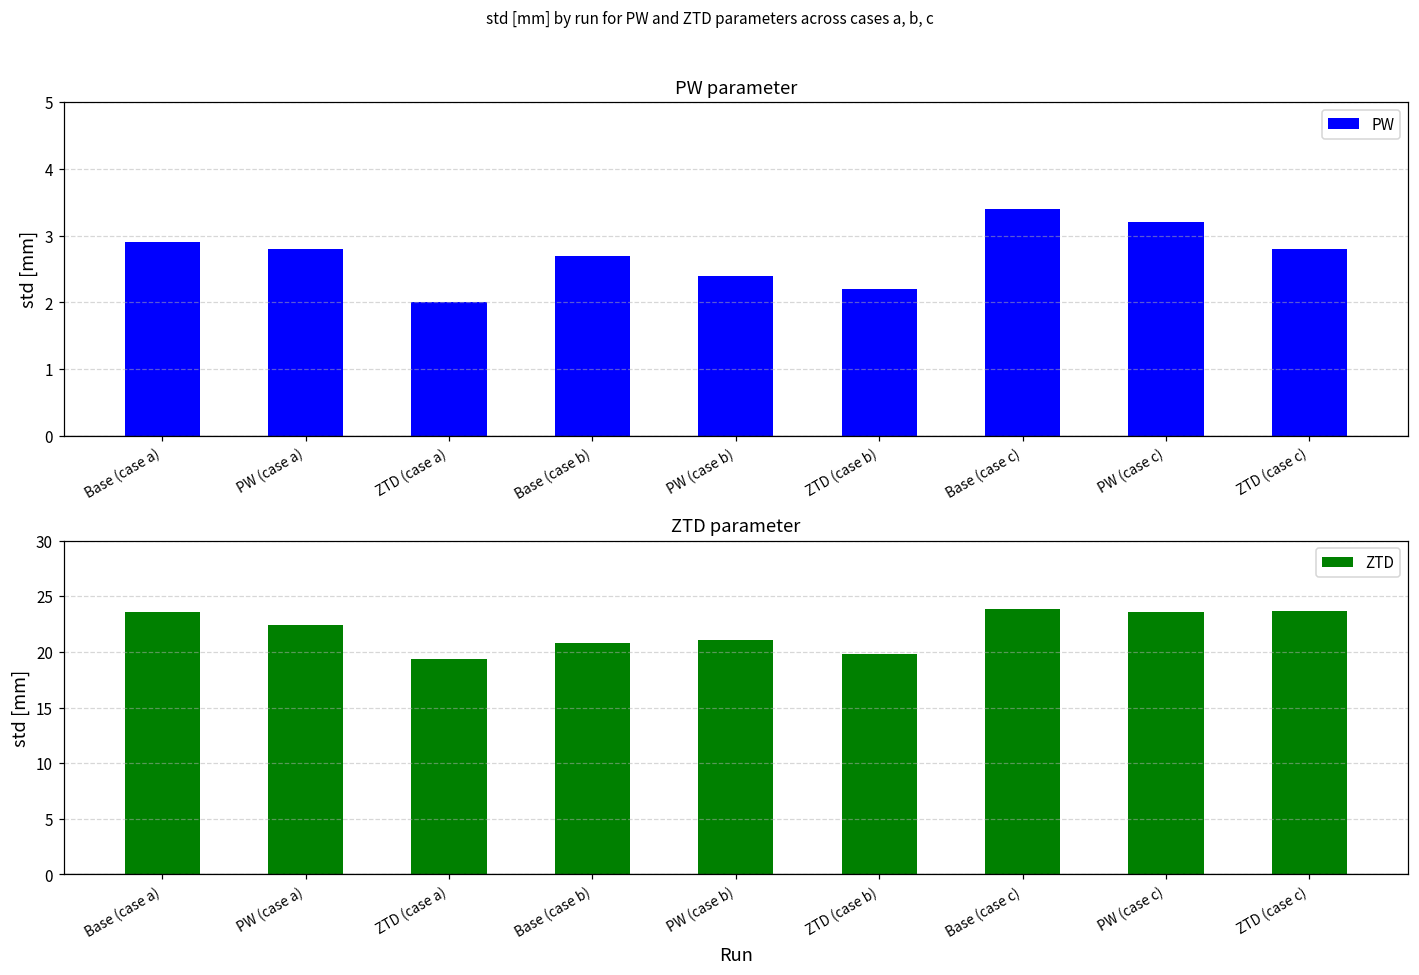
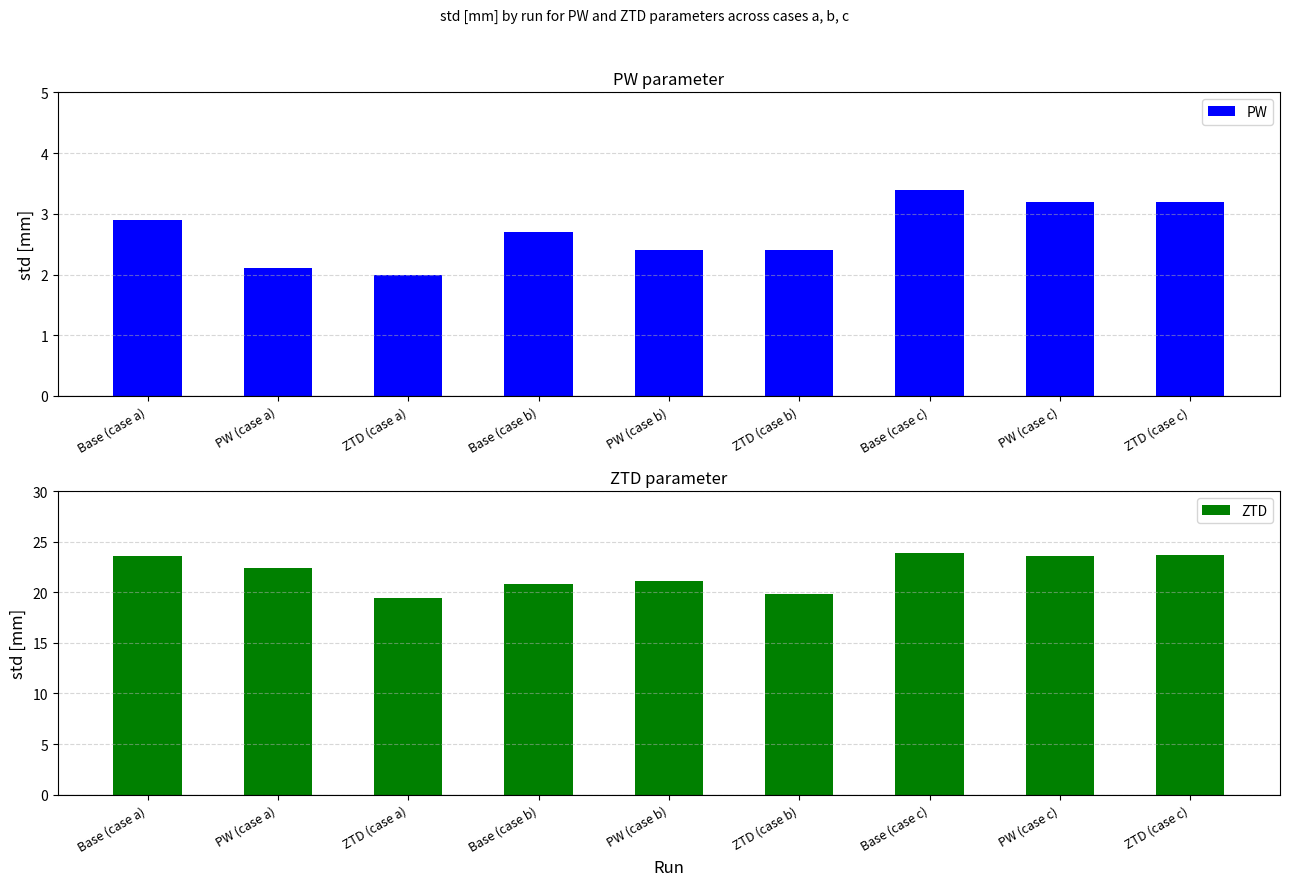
  {
    "PW parameter": {
      "Base (case a)": 2.9,
-     "PW (case a)": 2.8,
+     "PW (case a)": 2.1,
      "ZTD (case a)": 2.0,
      "Base (case b)": 2.7,
      "PW (case b)": 2.4,
-     "ZTD (case b)": 2.2,
+     "ZTD (case b)": 2.4,
      "Base (case c)": 3.4,
      "PW (case c)": 3.2,
-     "ZTD (case c)": 2.8
+     "ZTD (case c)": 3.2
    },
    "ZTD parameter": {
      "Base (case a)": 23.6,
      "PW (case a)": 22.4,
      "ZTD (case a)": 19.4,
      "Base (case b)": 20.8,
      "PW (case b)": 21.1,
      "ZTD (case b)": 19.8,
      "Base (case c)": 23.9,
      "PW (case c)": 23.6,
      "ZTD (case c)": 23.7
    }
  }
